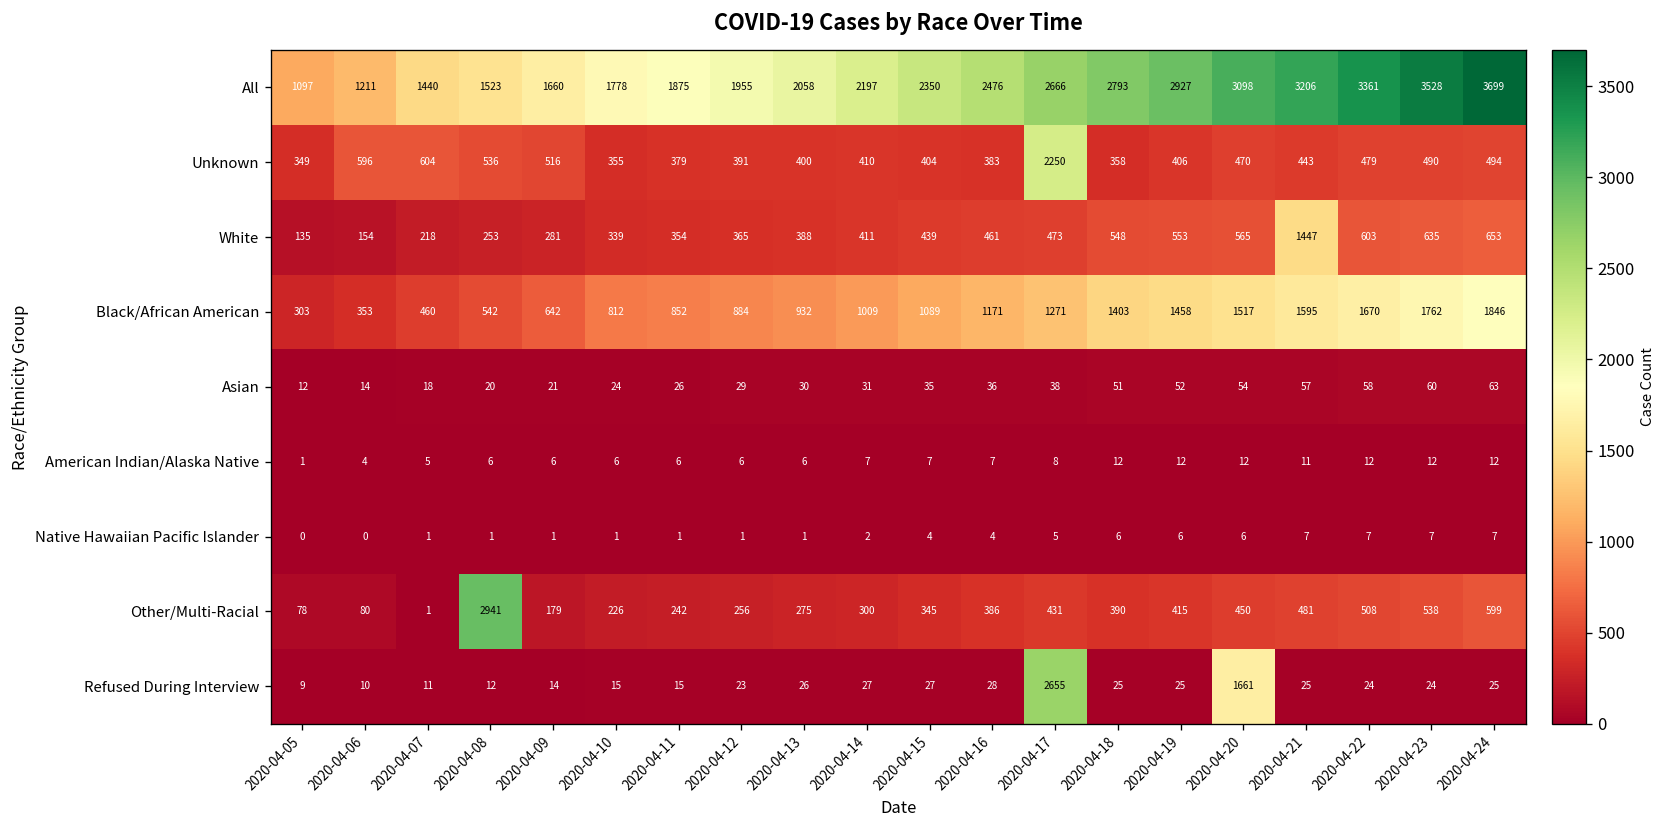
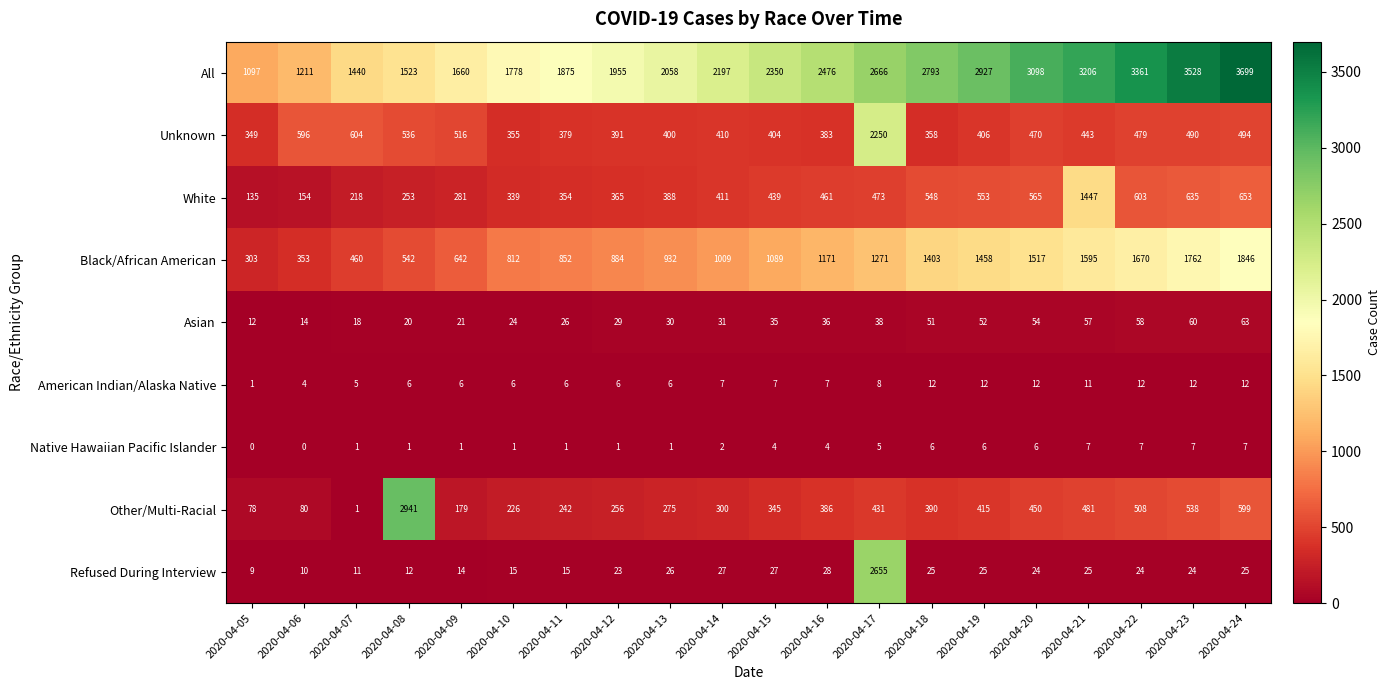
  {
    "All": {
      "2020-04-05": 1097,
      "2020-04-06": 1211,
      "2020-04-07": 1440,
      "2020-04-08": 1523,
      "2020-04-09": 1660,
      "2020-04-10": 1778,
      "2020-04-11": 1875,
      "2020-04-12": 1955,
      "2020-04-13": 2058,
      "2020-04-14": 2197,
      "2020-04-15": 2350,
      "2020-04-16": 2476,
      "2020-04-17": 2666,
      "2020-04-18": 2793,
      "2020-04-19": 2927,
      "2020-04-20": 3098,
      "2020-04-21": 3206,
      "2020-04-22": 3361,
      "2020-04-23": 3528,
      "2020-04-24": 3699
    },
    "Unknown": {
      "2020-04-05": 349,
      "2020-04-06": 596,
      "2020-04-07": 604,
      "2020-04-08": 536,
      "2020-04-09": 516,
      "2020-04-10": 355,
      "2020-04-11": 379,
      "2020-04-12": 391,
      "2020-04-13": 400,
      "2020-04-14": 410,
      "2020-04-15": 404,
      "2020-04-16": 383,
      "2020-04-17": 2250,
      "2020-04-18": 358,
      "2020-04-19": 406,
      "2020-04-20": 470,
      "2020-04-21": 443,
      "2020-04-22": 479,
      "2020-04-23": 490,
      "2020-04-24": 494
    },
    "White": {
      "2020-04-05": 135,
      "2020-04-06": 154,
      "2020-04-07": 218,
      "2020-04-08": 253,
      "2020-04-09": 281,
      "2020-04-10": 339,
      "2020-04-11": 354,
      "2020-04-12": 365,
      "2020-04-13": 388,
      "2020-04-14": 411,
      "2020-04-15": 439,
      "2020-04-16": 461,
      "2020-04-17": 473,
      "2020-04-18": 548,
      "2020-04-19": 553,
      "2020-04-20": 565,
      "2020-04-21": 1447,
      "2020-04-22": 603,
      "2020-04-23": 635,
      "2020-04-24": 653
    },
    "Black/African American": {
      "2020-04-05": 303,
      "2020-04-06": 353,
      "2020-04-07": 460,
      "2020-04-08": 542,
      "2020-04-09": 642,
      "2020-04-10": 812,
      "2020-04-11": 852,
      "2020-04-12": 884,
      "2020-04-13": 932,
      "2020-04-14": 1009,
      "2020-04-15": 1089,
      "2020-04-16": 1171,
      "2020-04-17": 1271,
      "2020-04-18": 1403,
      "2020-04-19": 1458,
      "2020-04-20": 1517,
      "2020-04-21": 1595,
      "2020-04-22": 1670,
      "2020-04-23": 1762,
      "2020-04-24": 1846
    },
    "Asian": {
      "2020-04-05": 12,
      "2020-04-06": 14,
      "2020-04-07": 18,
      "2020-04-08": 20,
      "2020-04-09": 21,
      "2020-04-10": 24,
      "2020-04-11": 26,
      "2020-04-12": 29,
      "2020-04-13": 30,
      "2020-04-14": 31,
      "2020-04-15": 35,
      "2020-04-16": 36,
      "2020-04-17": 38,
      "2020-04-18": 51,
      "2020-04-19": 52,
      "2020-04-20": 54,
      "2020-04-21": 57,
      "2020-04-22": 58,
      "2020-04-23": 60,
      "2020-04-24": 63
    },
    "American Indian/Alaska Native": {
      "2020-04-05": 1,
      "2020-04-06": 4,
      "2020-04-07": 5,
      "2020-04-08": 6,
      "2020-04-09": 6,
      "2020-04-10": 6,
      "2020-04-11": 6,
      "2020-04-12": 6,
      "2020-04-13": 6,
      "2020-04-14": 7,
      "2020-04-15": 7,
      "2020-04-16": 7,
      "2020-04-17": 8,
      "2020-04-18": 12,
      "2020-04-19": 12,
      "2020-04-20": 12,
      "2020-04-21": 11,
      "2020-04-22": 12,
      "2020-04-23": 12,
      "2020-04-24": 12
    },
    "Native Hawaiian Pacific Islander": {
      "2020-04-05": 0,
      "2020-04-06": 0,
      "2020-04-07": 1,
      "2020-04-08": 1,
      "2020-04-09": 1,
      "2020-04-10": 1,
      "2020-04-11": 1,
      "2020-04-12": 1,
      "2020-04-13": 1,
      "2020-04-14": 2,
      "2020-04-15": 4,
      "2020-04-16": 4,
      "2020-04-17": 5,
      "2020-04-18": 6,
      "2020-04-19": 6,
      "2020-04-20": 6,
      "2020-04-21": 7,
      "2020-04-22": 7,
      "2020-04-23": 7,
      "2020-04-24": 7
    },
    "Other/Multi-Racial": {
      "2020-04-05": 78,
      "2020-04-06": 80,
      "2020-04-07": 1,
      "2020-04-08": 2941,
      "2020-04-09": 179,
      "2020-04-10": 226,
      "2020-04-11": 242,
      "2020-04-12": 256,
      "2020-04-13": 275,
      "2020-04-14": 300,
      "2020-04-15": 345,
      "2020-04-16": 386,
      "2020-04-17": 431,
      "2020-04-18": 390,
      "2020-04-19": 415,
      "2020-04-20": 450,
      "2020-04-21": 481,
      "2020-04-22": 508,
      "2020-04-23": 538,
      "2020-04-24": 599
    },
    "Refused During Interview": {
      "2020-04-05": 9,
      "2020-04-06": 10,
      "2020-04-07": 11,
      "2020-04-08": 12,
      "2020-04-09": 14,
      "2020-04-10": 15,
      "2020-04-11": 15,
      "2020-04-12": 23,
      "2020-04-13": 26,
      "2020-04-14": 27,
      "2020-04-15": 27,
      "2020-04-16": 28,
      "2020-04-17": 2655,
      "2020-04-18": 25,
      "2020-04-19": 25,
-     "2020-04-20": 1661,
+     "2020-04-20": 24,
      "2020-04-21": 25,
      "2020-04-22": 24,
      "2020-04-23": 24,
      "2020-04-24": 25
    }
  }
